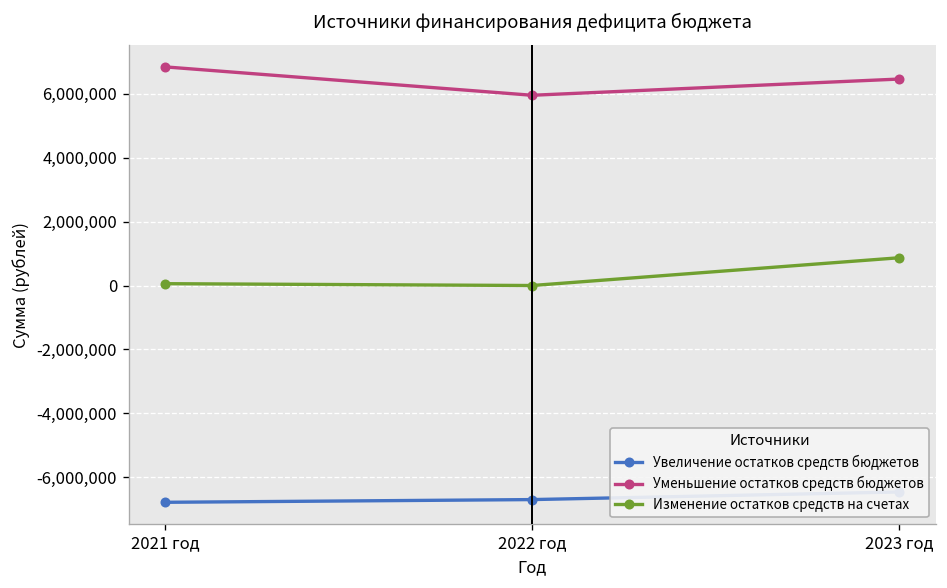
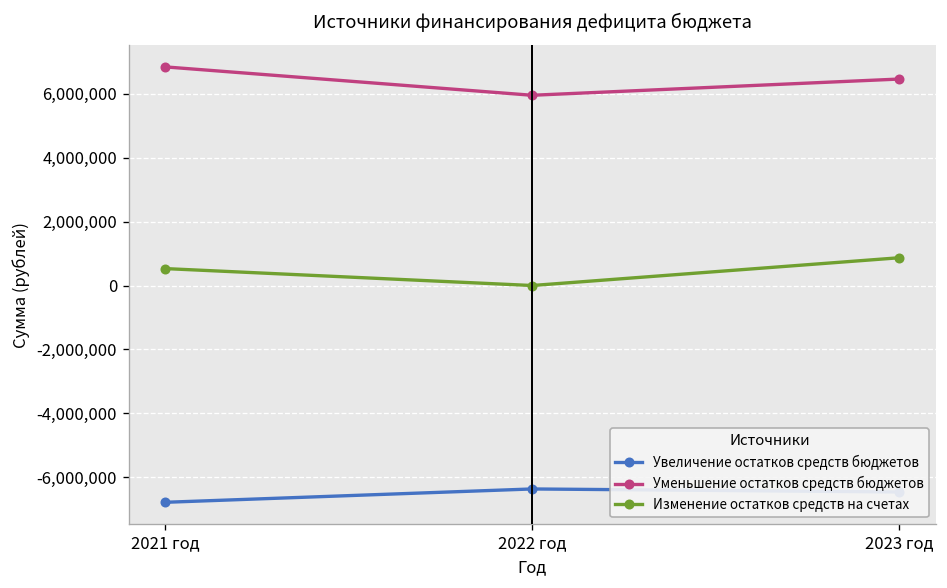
  {
    "Увеличение остатков средств бюджетов": {
      "2021 год": "-6,800,000",
-     "2022 год": "-6,700,000"
+     "2022 год": "-6,400,000"
    },
    "Уменьшение остатков средств бюджетов": {
      "2021 год": "6,800,000",
      "2022 год": "6,000,000",
      "2023 год": "6,500,000"
    },
    "Изменение остатков средств на счетах": {
-     "2021 год": "100,000",
+     "2021 год": "500,000",
      "2022 год": "0",
      "2023 год": "900,000"
    }
  }
